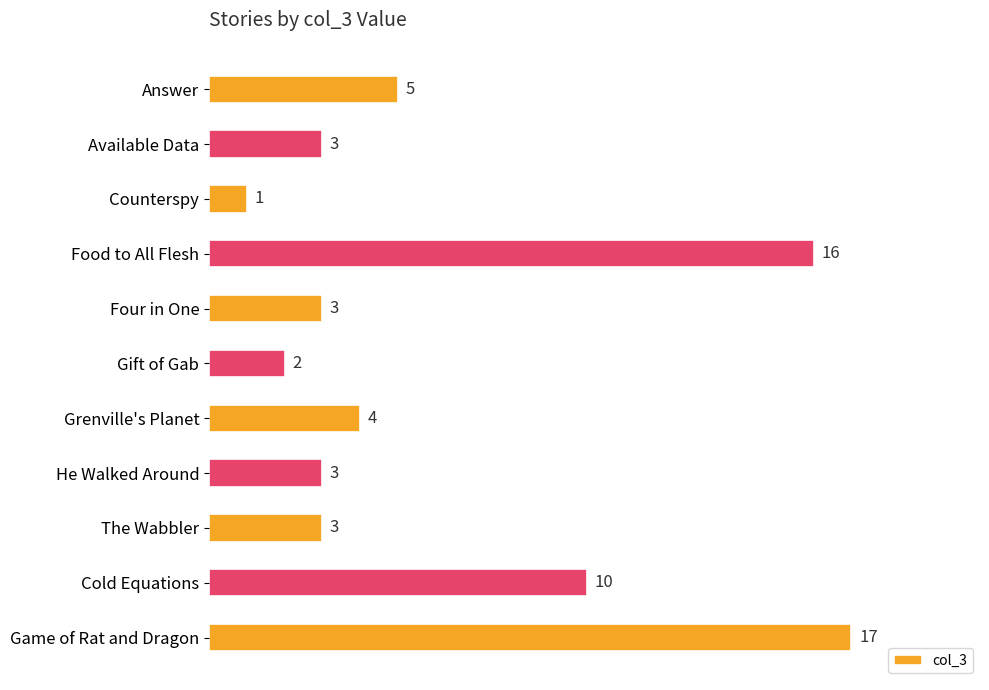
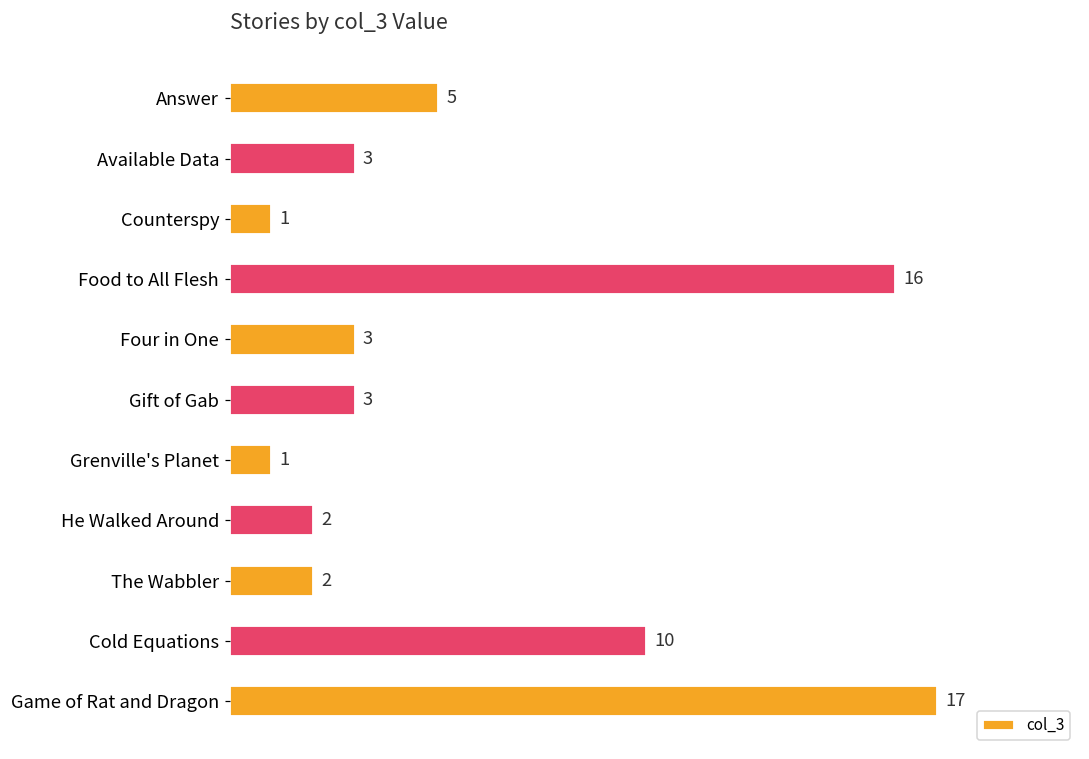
  {
    "Answer": 5,
    "Available Data": 3,
    "Counterspy": 1,
    "Food to All Flesh": 16,
    "Four in One": 3,
-   "Gift of Gab": 2,
-   "Grenville's Planet": 4,
-   "He Walked Around": 3,
-   "The Wabbler": 3,
+   "Gift of Gab": 3,
+   "Grenville's Planet": 1,
+   "He Walked Around": 2,
+   "The Wabbler": 2,
    "Cold Equations": 10,
    "Game of Rat and Dragon": 17
  }
